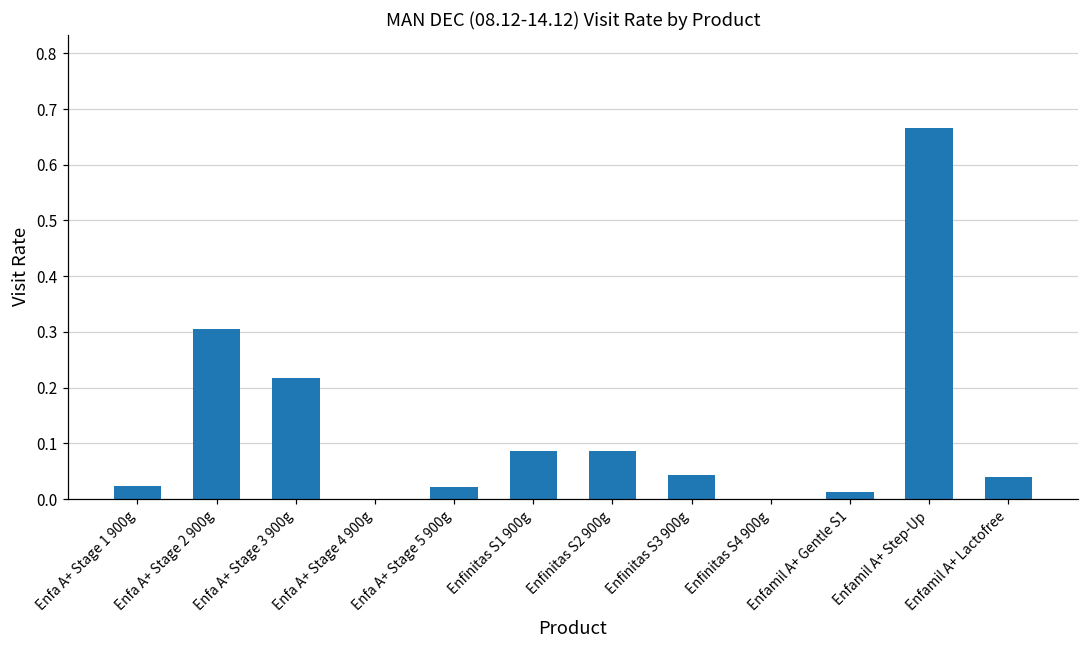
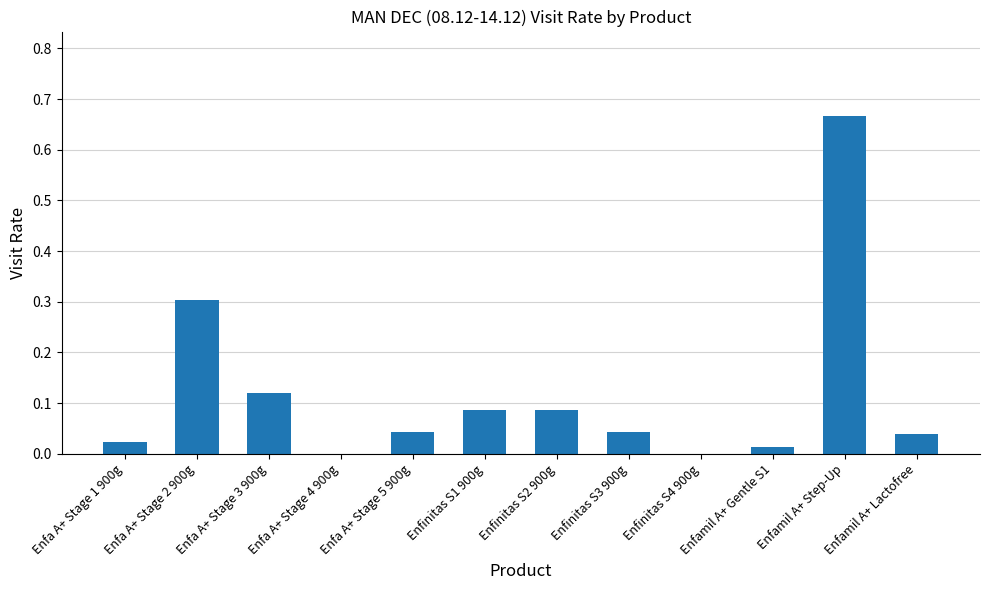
  {
    "Enfa A+ Stage 1 900g": 0.02,
    "Enfa A+ Stage 2 900g": 0.30,
-   "Enfa A+ Stage 3 900g": 0.22,
+   "Enfa A+ Stage 3 900g": 0.12,
    "Enfa A+ Stage 4 900g": 0.00,
-   "Enfa A+ Stage 5 900g": 0.02,
+   "Enfa A+ Stage 5 900g": 0.04,
    "Enfinitas S1 900g": 0.09,
    "Enfinitas S2 900g": 0.09,
    "Enfinitas S3 900g": 0.04,
    "Enfinitas S4 900g": 0.00,
    "Enfamil A+ Gentle S1": 0.01,
    "Enfamil A+ Step-Up": 0.67,
    "Enfamil A+ Lactofree": 0.04
  }
